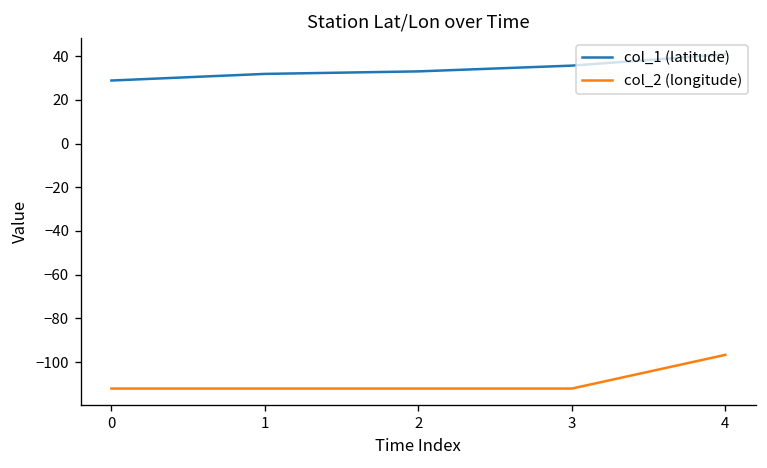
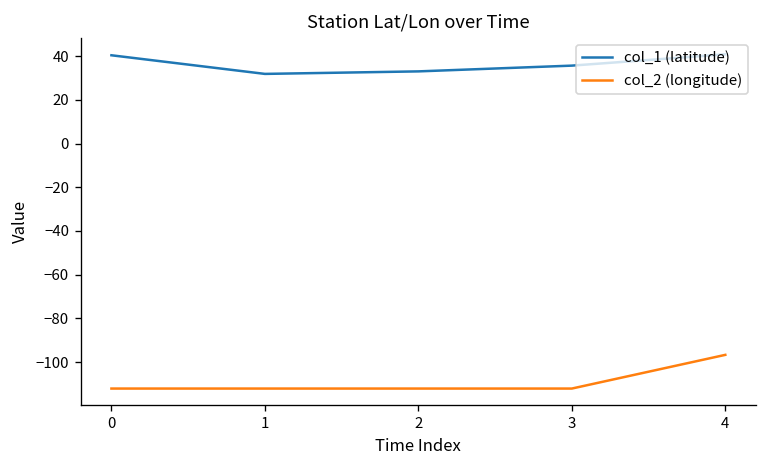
  {
    "col_1 (latitude)": {
-     "0": 29,
+     "0": 40,
      "1": 32,
      "2": 33,
      "3": 36
    },
    "col_2 (longitude)": {
      "0": -112,
      "1": -112,
      "2": -112,
      "3": -112,
      "4": -97
    }
  }
